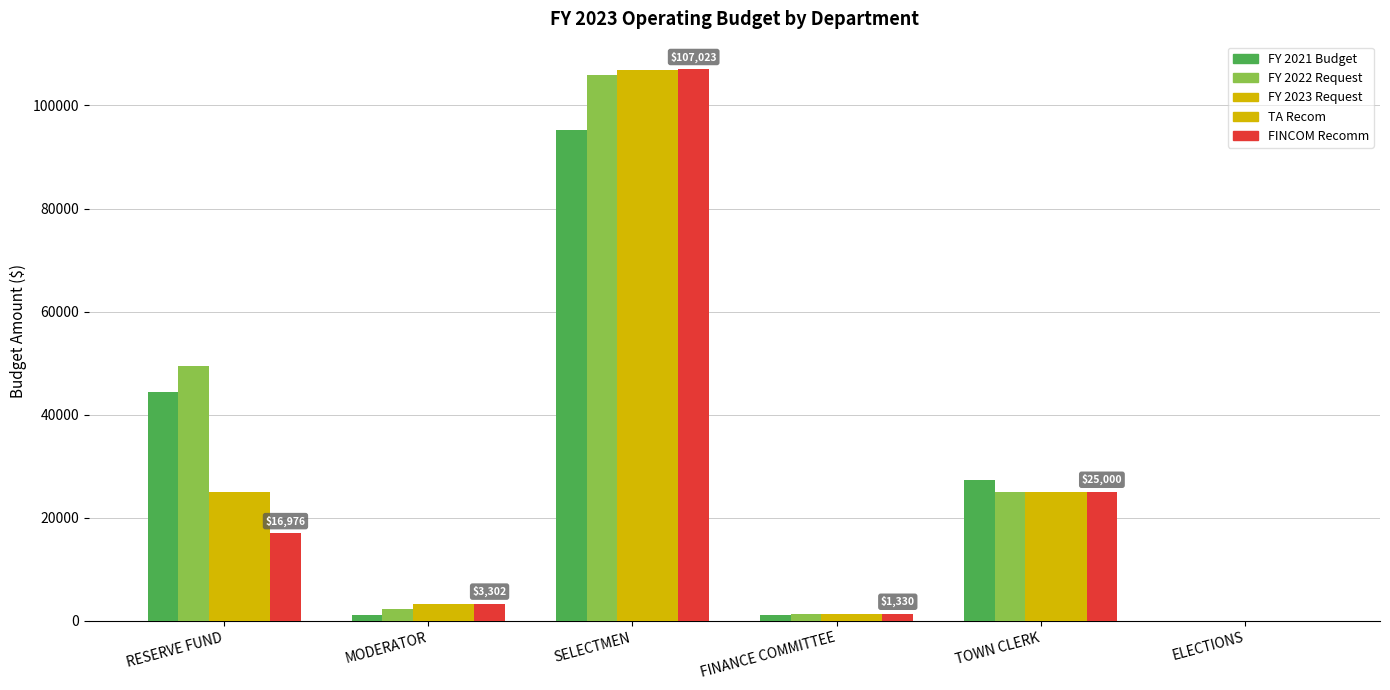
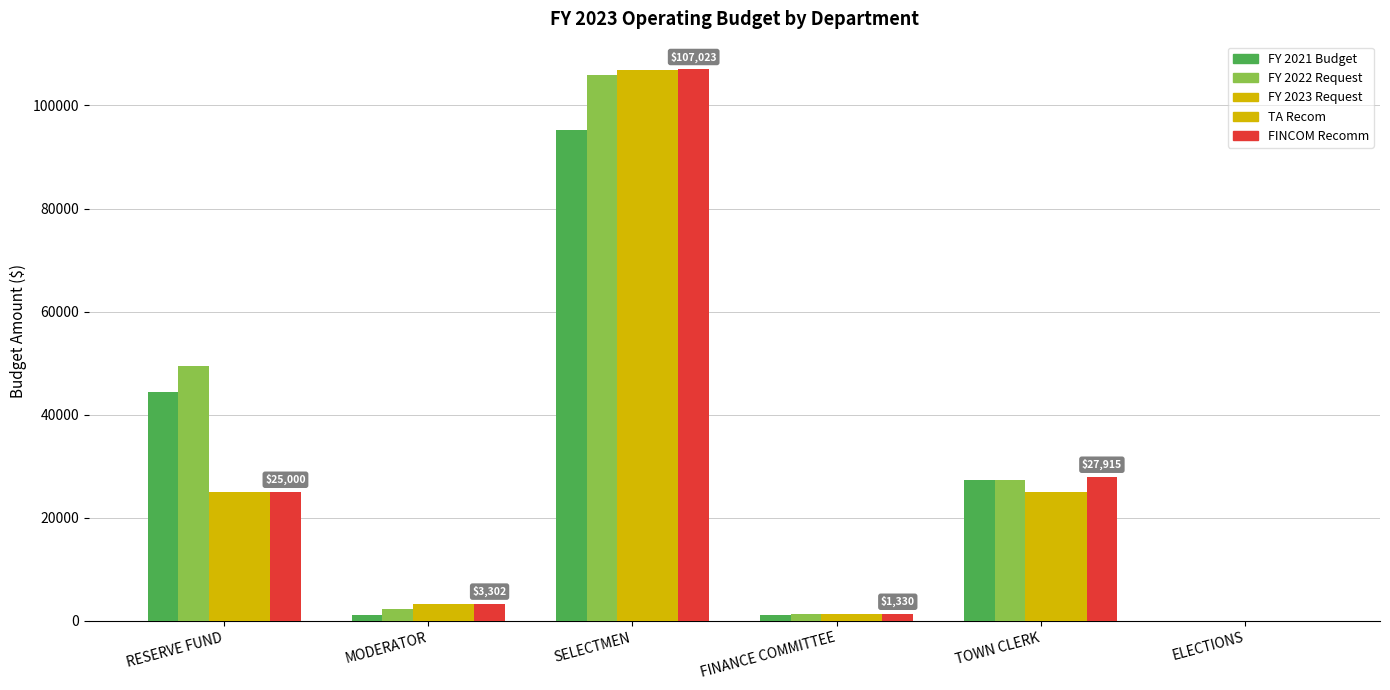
  {
    "FY 2021 Budget": {
      "RESERVE FUND": "44000",
      "MODERATOR": "1000",
      "SELECTMEN": "95000",
      "FINANCE COMMITTEE": "1000",
      "TOWN CLERK": "27000",
      "ELECTIONS": "0"
    },
    "FY 2022 Request": {
      "RESERVE FUND": "50000",
      "MODERATOR": "2000",
      "SELECTMEN": "106000",
      "FINANCE COMMITTEE": "1000",
-     "TOWN CLERK": "25000",
+     "TOWN CLERK": "27000",
      "ELECTIONS": "0"
    },
    "FINCOM Recomm": {
-     "RESERVE FUND": "$16,976",
-     "TOWN CLERK": "$25,000"
+     "RESERVE FUND": "$25,000",
+     "TOWN CLERK": "$27,915"
    }
  }
